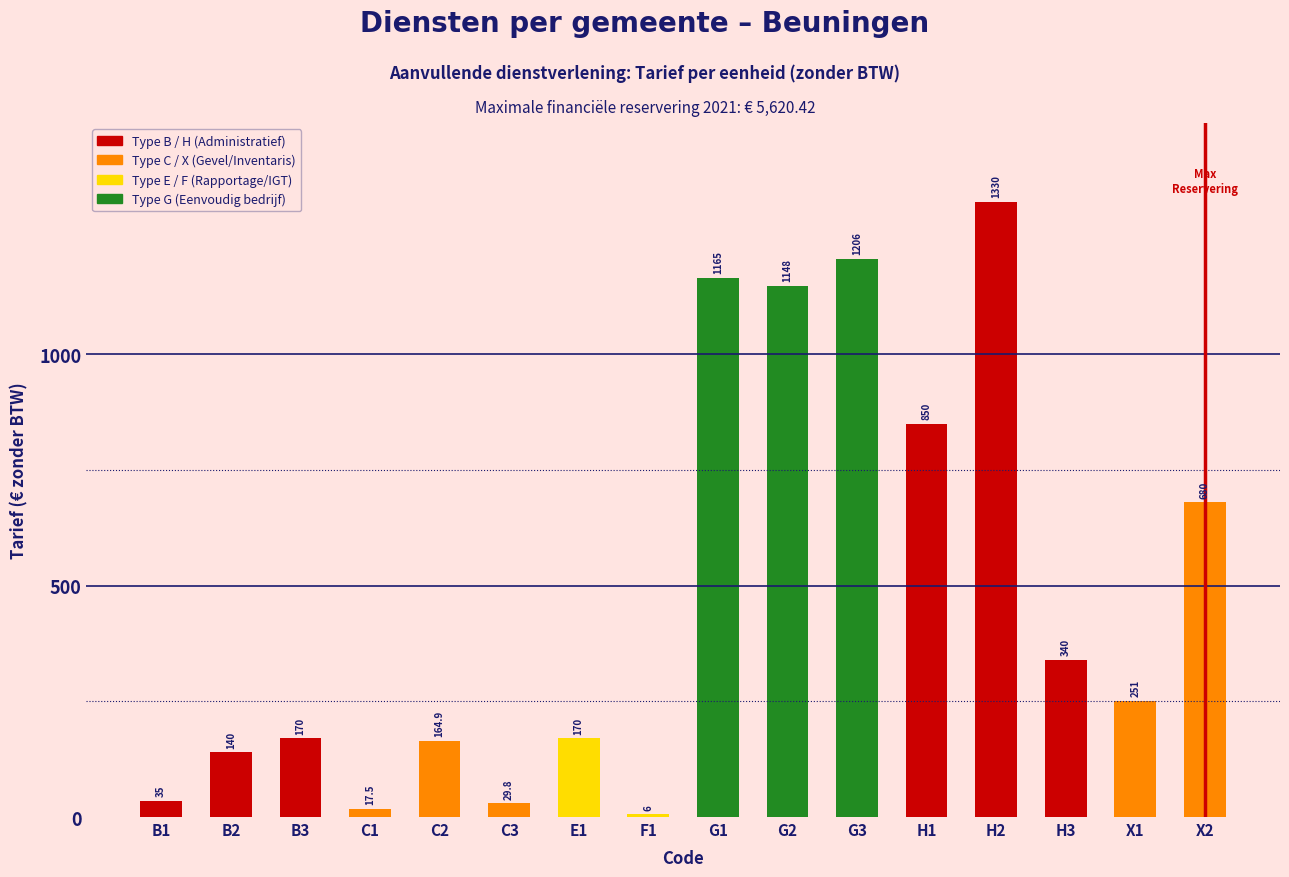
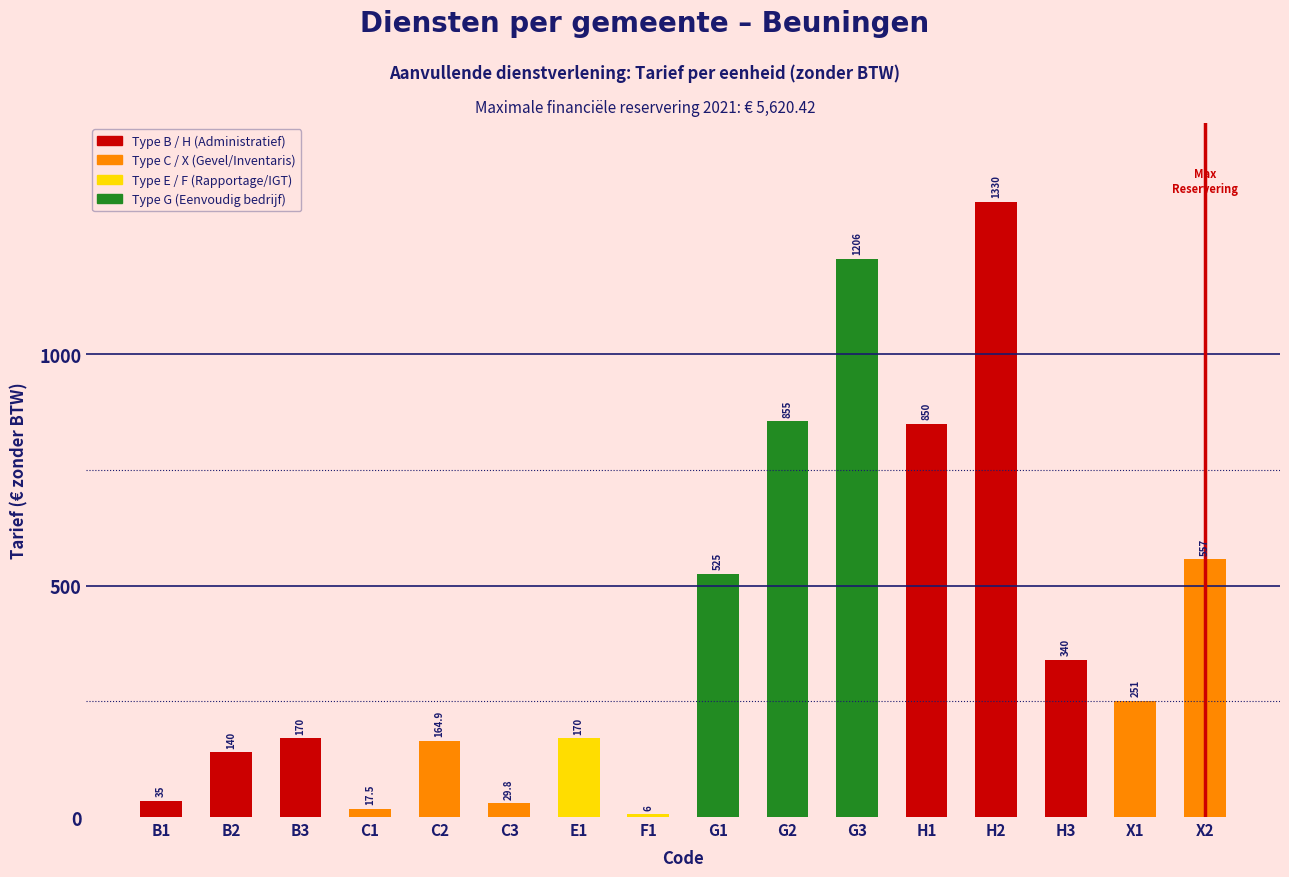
  {
    "B1": 35,
    "B2": 140,
    "B3": 170,
    "C1": 17.5,
    "C2": 164.9,
    "C3": 29.8,
    "E1": 170,
    "F1": 6,
-   "G1": 1165,
-   "G2": 1148,
+   "G1": 525,
+   "G2": 855,
    "G3": 1206,
    "H1": 850,
    "H2": 1330,
    "H3": 340,
    "X1": 251,
-   "X2": 680
+   "X2": 557
  }
